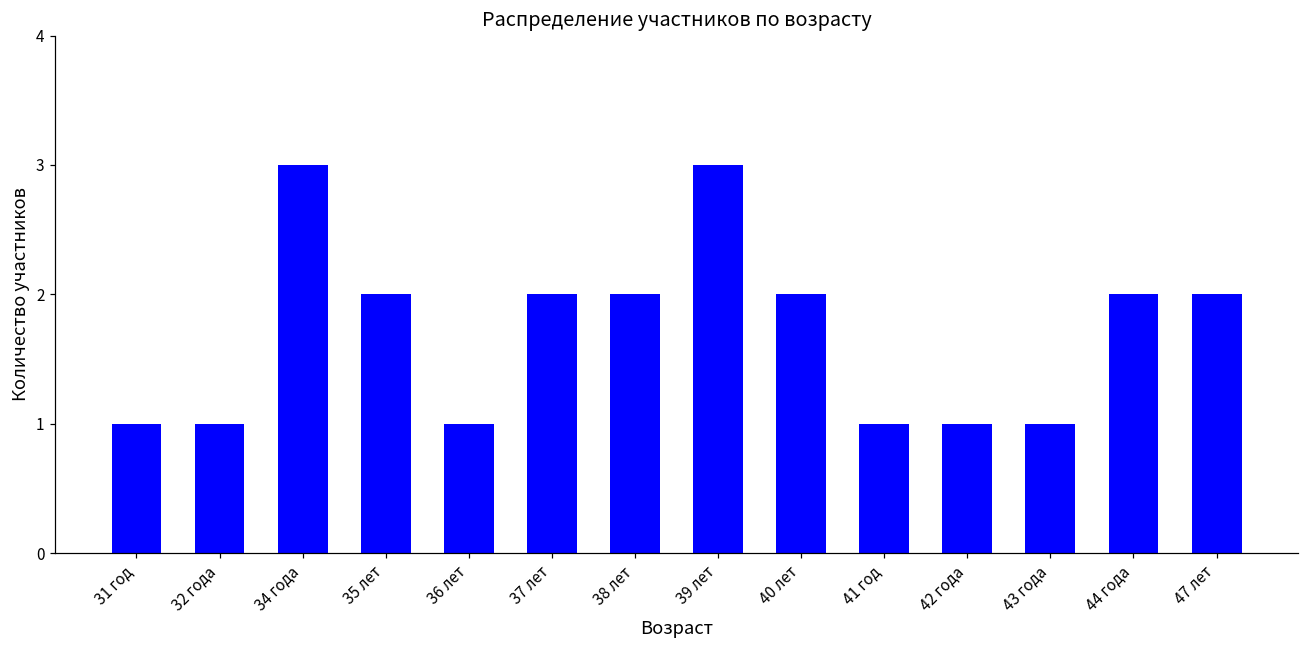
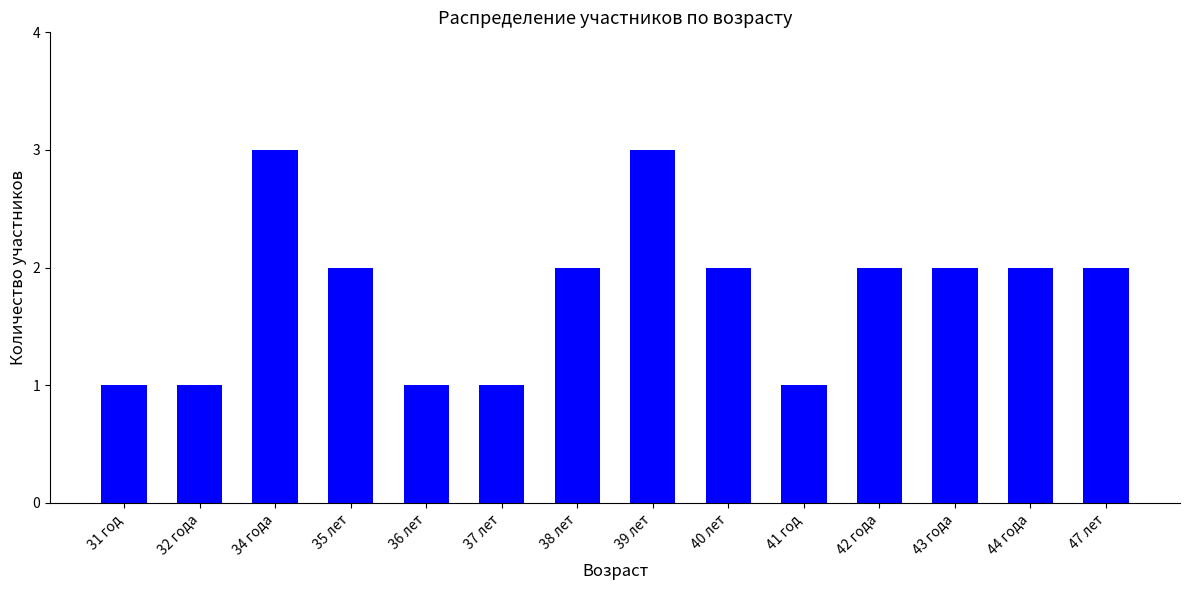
  {
    "31 год": 1,
    "32 года": 1,
    "34 года": 3,
    "35 лет": 2,
    "36 лет": 1,
-   "37 лет": 2,
+   "37 лет": 1,
    "38 лет": 2,
    "39 лет": 3,
    "40 лет": 2,
    "41 год": 1,
-   "42 года": 1,
-   "43 года": 1,
+   "42 года": 2,
+   "43 года": 2,
    "44 года": 2,
    "47 лет": 2
  }
